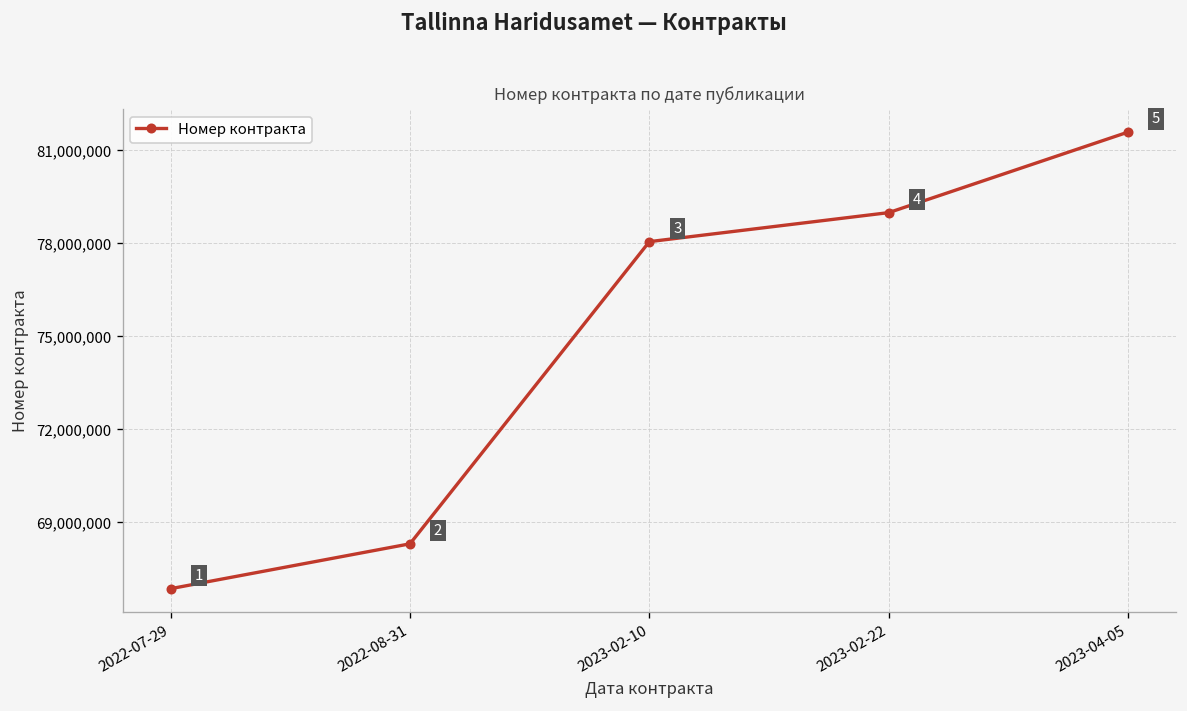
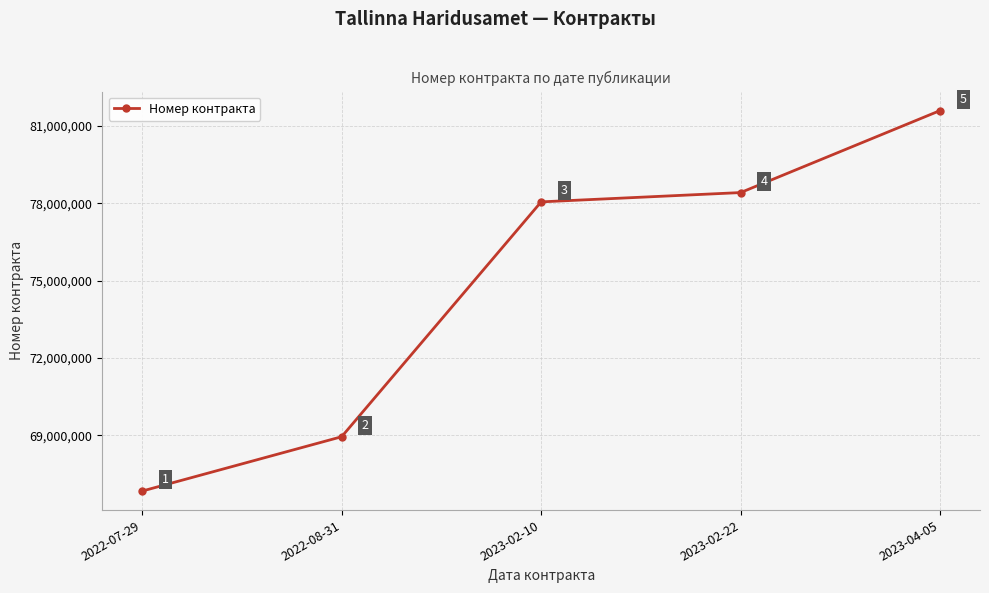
  {
-   "2022-08-31": "68,300,000",
-   "2023-02-22": "79,000,000"
+   "2022-08-31": "69,000,000",
+   "2023-02-22": "78,400,000"
  }
